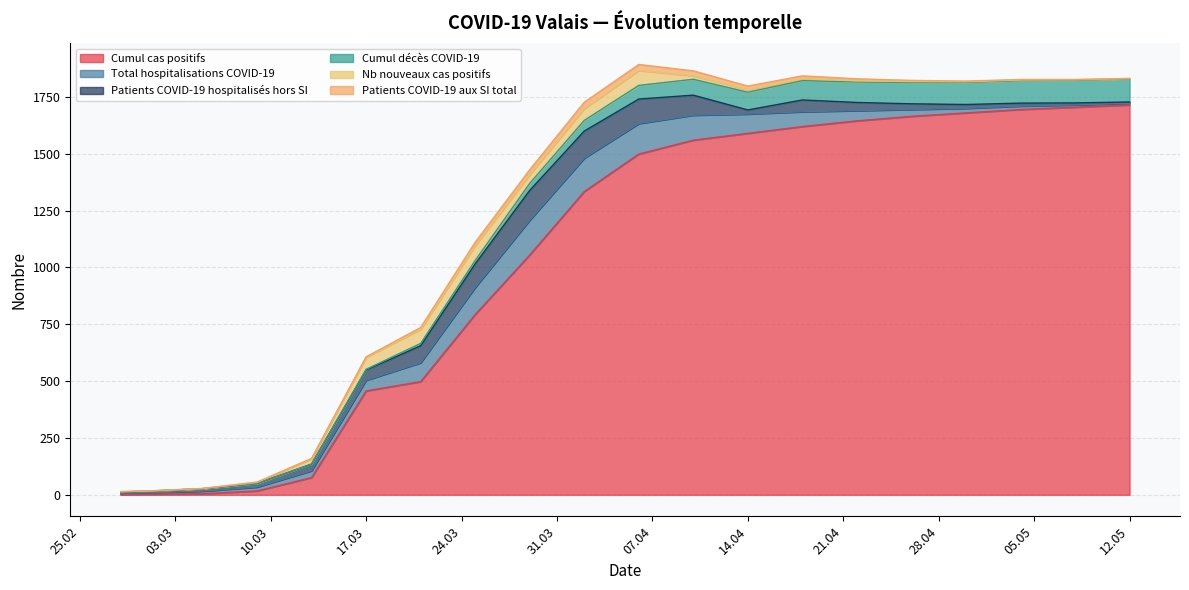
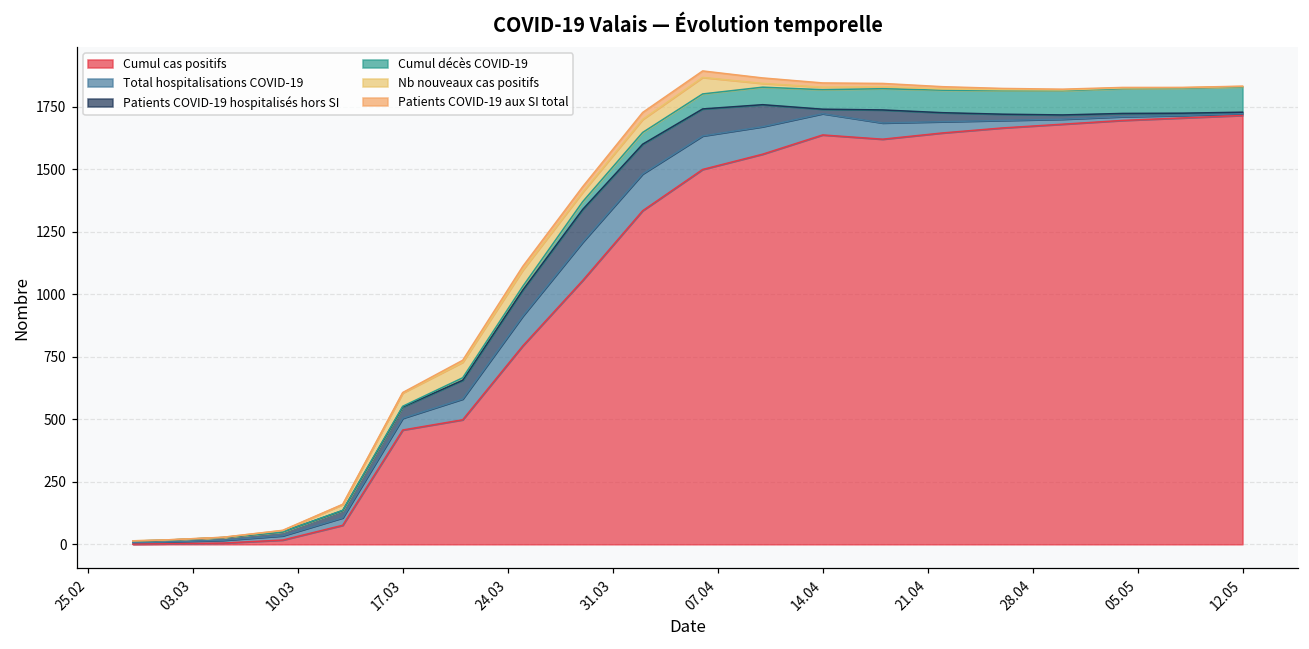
  {
    "Cumul cas positifs": {
      "17.03": 460,
-     "14.04": 1590
+     "14.04": 1640
    },
    "Patients COVID-19 hospitalisés hors SI": {
      "14.04": 20
    }
  }
